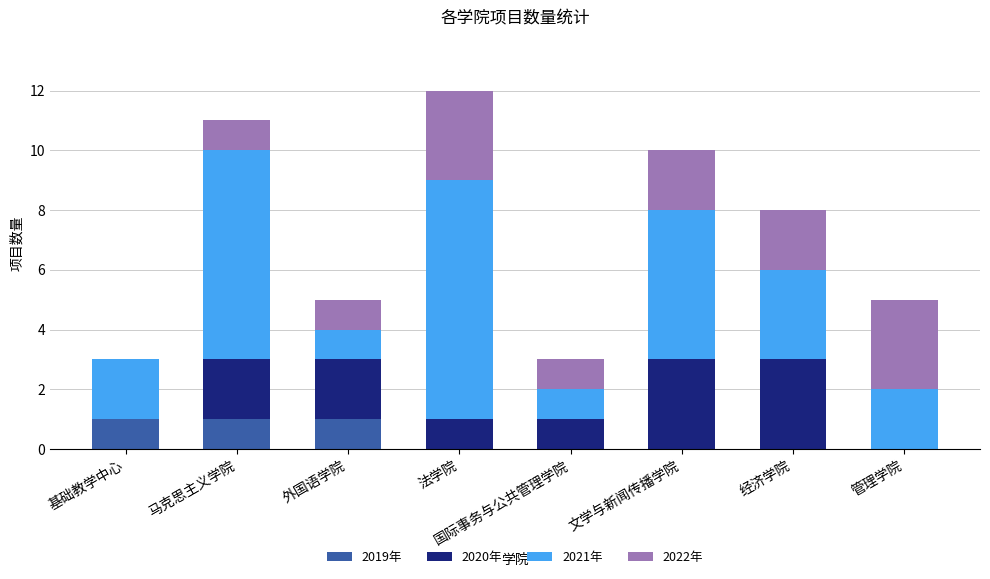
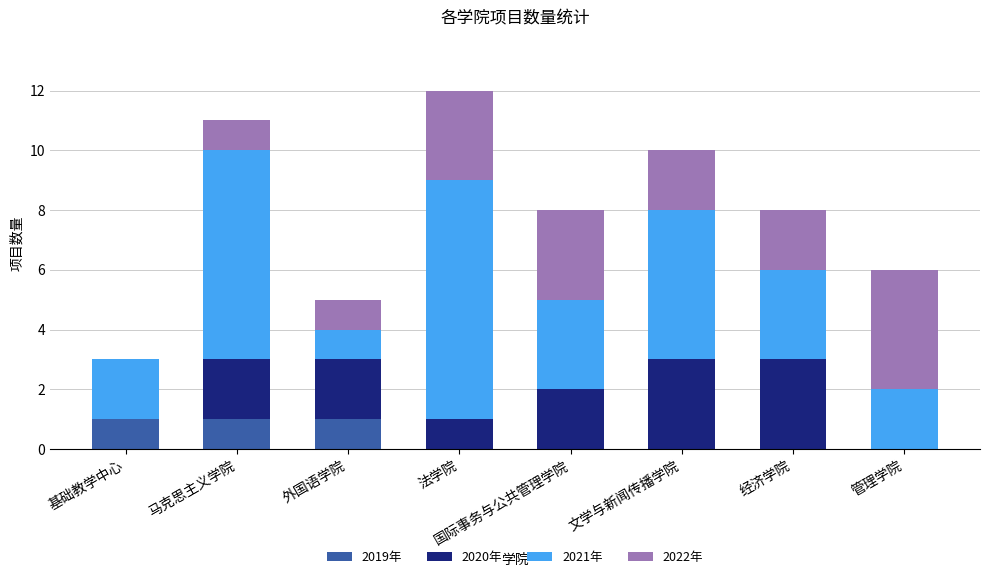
  {
    "2019年": {
      "基础教学中心": 1,
      "马克思主义学院": 1,
      "外国语学院": 1,
      "法学院": 0,
      "国际事务与公共管理学院": 0,
      "文学与新闻传播学院": 0,
      "经济学院": 0,
      "管理学院": 0
    },
    "2020年": {
-     "国际事务与公共管理学院": 1
+     "国际事务与公共管理学院": 2
    },
    "2021年": {
      "基础教学中心": 2,
      "马克思主义学院": 7,
      "外国语学院": 1,
      "法学院": 8,
-     "国际事务与公共管理学院": 1,
+     "国际事务与公共管理学院": 3,
      "文学与新闻传播学院": 5,
      "经济学院": 3,
      "管理学院": 2
    },
    "2022年": {
      "基础教学中心": 0,
      "马克思主义学院": 1,
      "外国语学院": 1,
      "法学院": 3,
-     "国际事务与公共管理学院": 1,
+     "国际事务与公共管理学院": 3,
      "文学与新闻传播学院": 2,
      "经济学院": 2,
-     "管理学院": 3
+     "管理学院": 4
    }
  }
